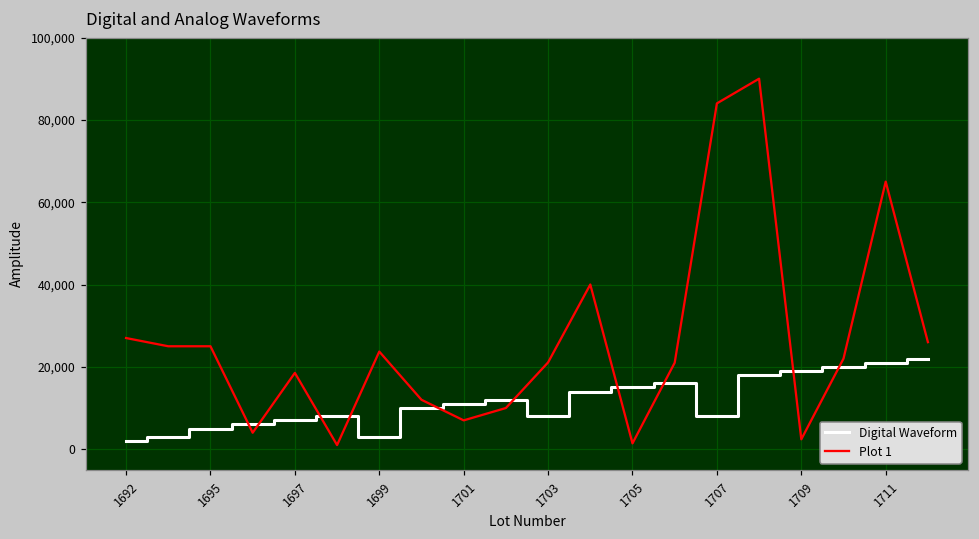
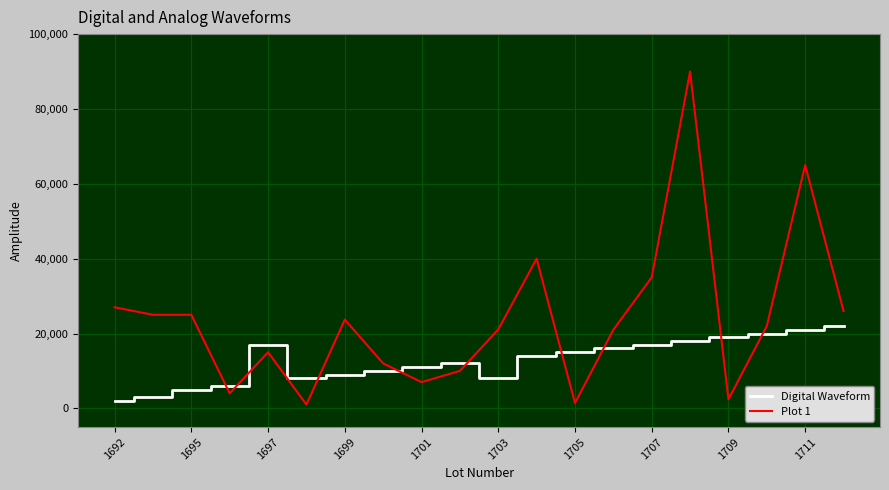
  {
    "Digital Waveform": {
      "1692": "2,000",
      "1695": "5,000",
-     "1697": "7,000",
-     "1699": "3,000",
+     "1697": "17,000",
+     "1699": "9,000",
      "1701": "11,000",
      "1703": "8,000",
      "1705": "15,000",
-     "1707": "8,000",
+     "1707": "17,000",
      "1709": "19,000",
      "1711": "21,000"
    },
    "Plot 1": {
      "1692": "27,000",
      "1695": "25,000",
-     "1697": "19,000",
+     "1697": "15,000",
      "1699": "24,000",
      "1701": "7,000",
      "1703": "21,000",
      "1705": "1,000",
-     "1707": "84,000",
+     "1707": "35,000",
      "1709": "2,000",
      "1711": "65,000"
    }
  }
